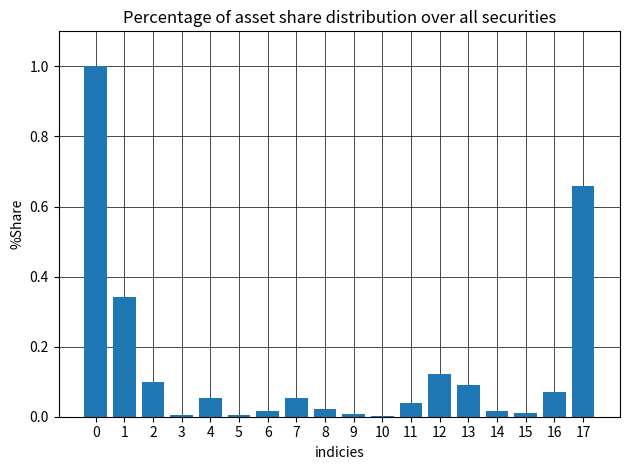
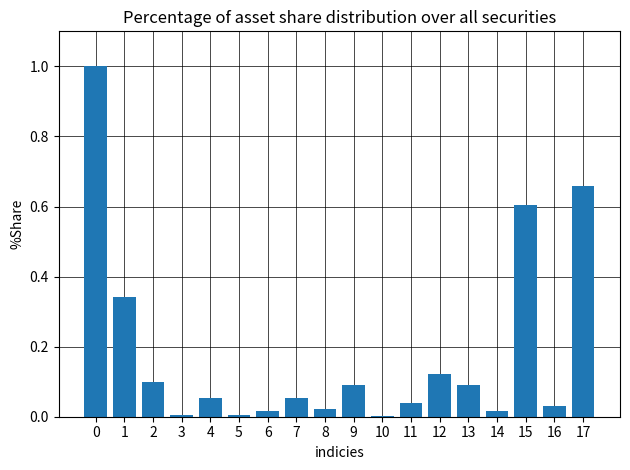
  {
    "0": 1.00,
    "1": 0.34,
    "2": 0.10,
    "4": 0.05,
    "6": 0.02,
    "7": 0.05,
    "8": 0.02,
-   "9": 0.01,
+   "9": 0.09,
    "11": 0.04,
    "12": 0.12,
    "13": 0.09,
    "14": 0.02,
-   "15": 0.01,
-   "16": 0.07,
+   "15": 0.60,
+   "16": 0.03,
    "17": 0.66
  }
